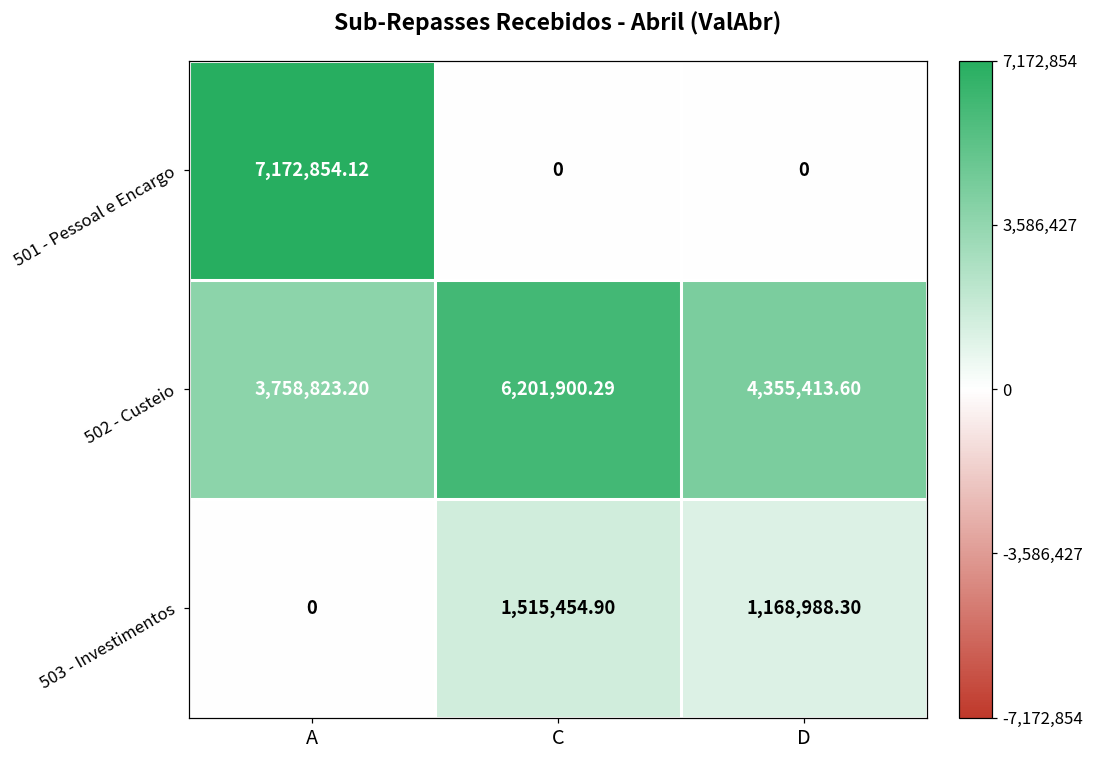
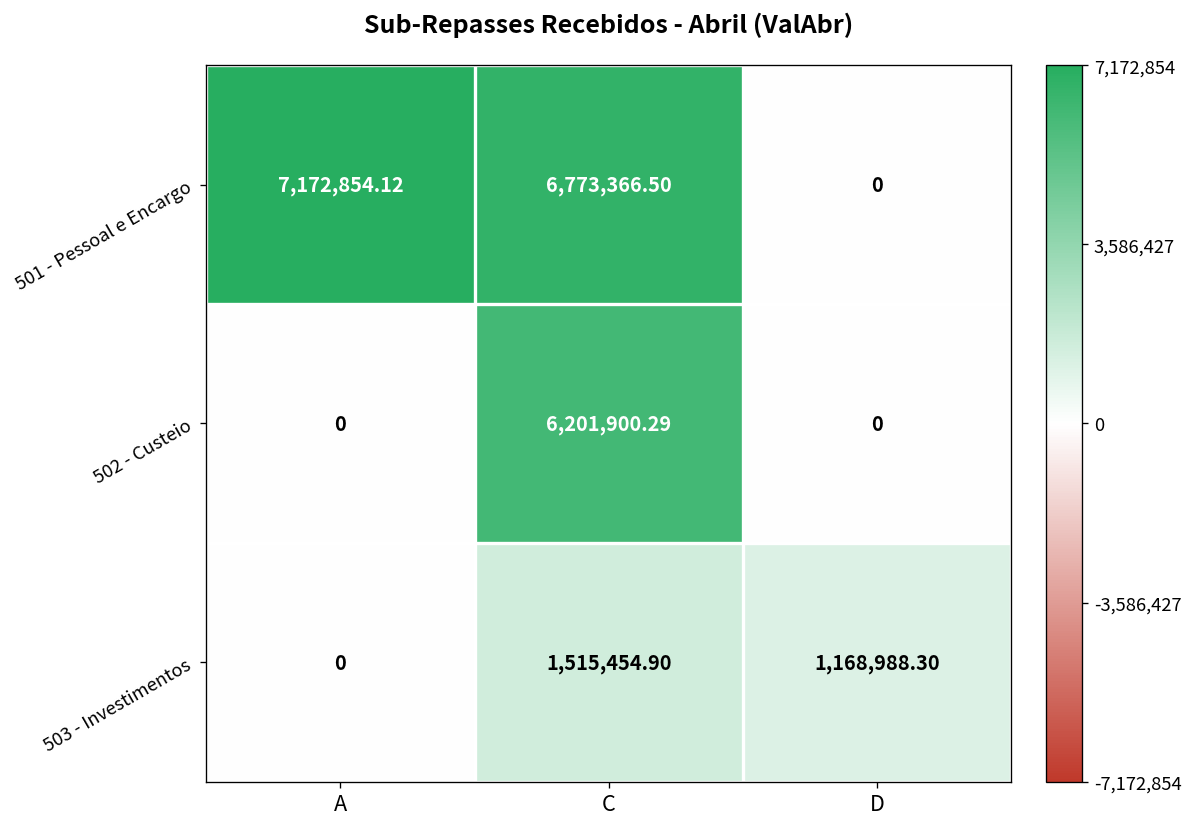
  {
    "501 - Pessoal e Encargo": {
      "A": "7,172,854.12",
-     "C": "0",
+     "C": "6,773,366.50",
      "D": "0"
    },
    "502 - Custeio": {
-     "A": "3,758,823.20",
+     "A": "0",
      "C": "6,201,900.29",
-     "D": "4,355,413.60"
+     "D": "0"
    },
    "503 - Investimentos": {
      "A": "0",
      "C": "1,515,454.90",
      "D": "1,168,988.30"
    }
  }
